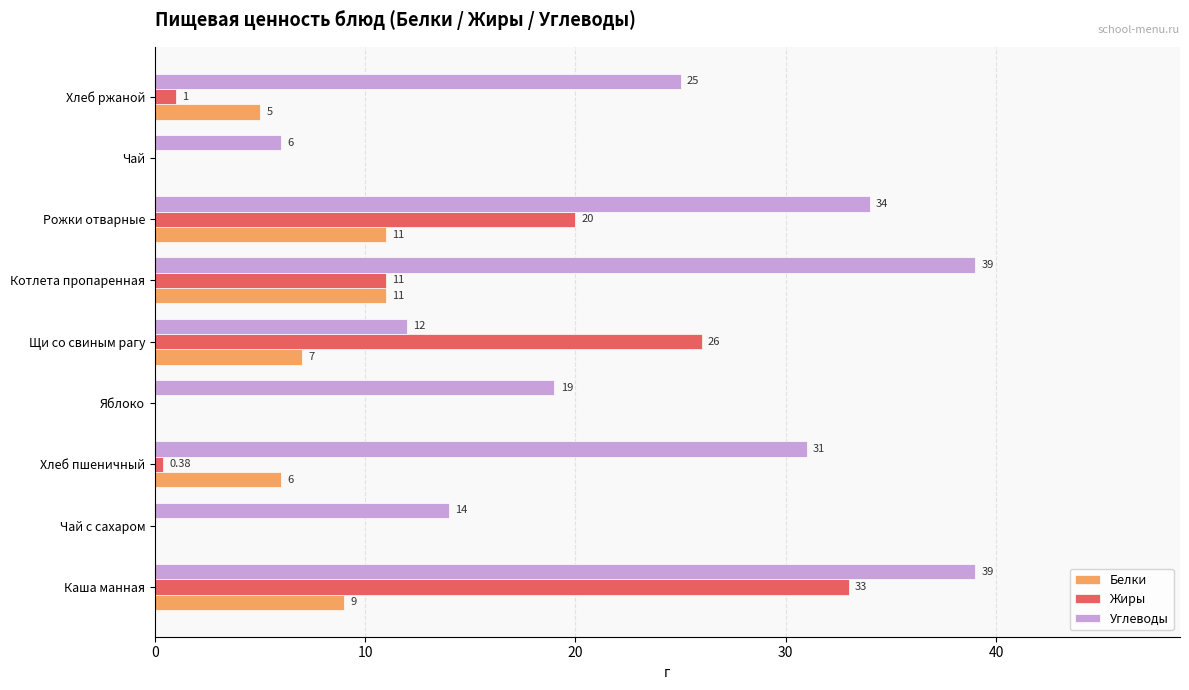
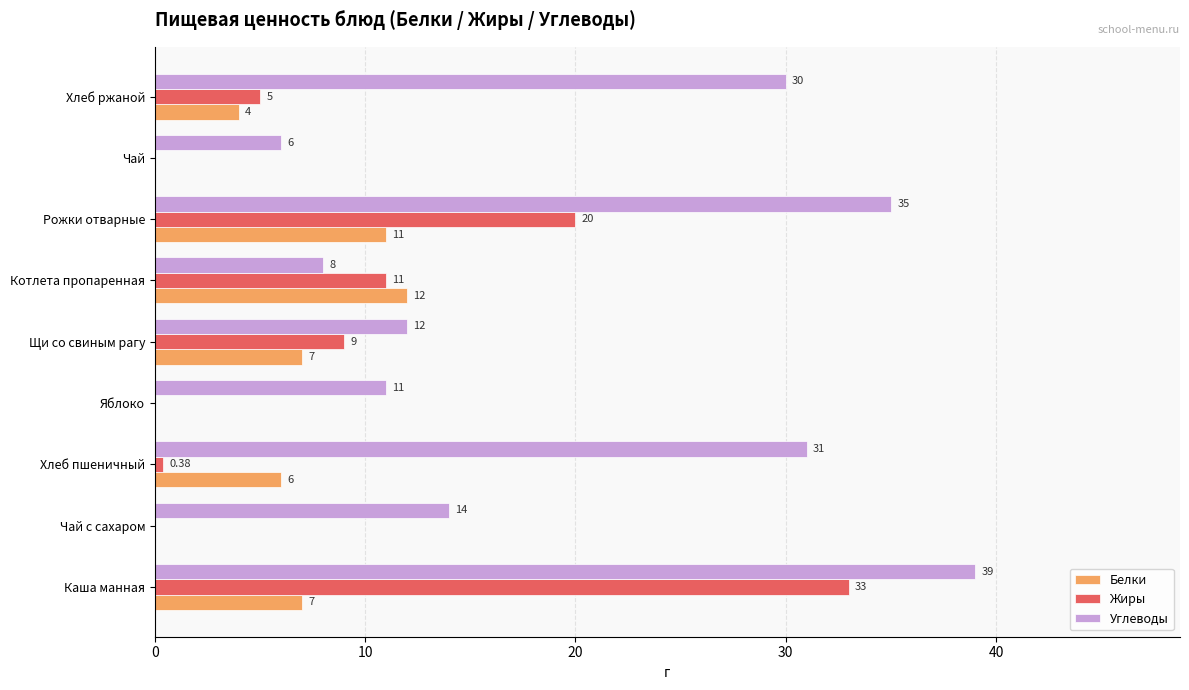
  {
    "Белки": {
-     "Хлеб ржаной": 5,
+     "Хлеб ржаной": 4,
      "Рожки отварные": 11,
-     "Котлета пропаренная": 11,
+     "Котлета пропаренная": 12,
      "Щи со свиным рагу": 7,
      "Хлеб пшеничный": 6,
-     "Каша манная": 9
+     "Каша манная": 7
    },
    "Жиры": {
-     "Хлеб ржаной": 1,
+     "Хлеб ржаной": 5,
      "Рожки отварные": 20,
      "Котлета пропаренная": 11,
-     "Щи со свиным рагу": 26,
+     "Щи со свиным рагу": 9,
      "Хлеб пшеничный": 0.38,
      "Каша манная": 33
    },
    "Углеводы": {
-     "Хлеб ржаной": 25,
+     "Хлеб ржаной": 30,
      "Чай": 6,
-     "Рожки отварные": 34,
-     "Котлета пропаренная": 39,
+     "Рожки отварные": 35,
+     "Котлета пропаренная": 8,
      "Щи со свиным рагу": 12,
-     "Яблоко": 19,
+     "Яблоко": 11,
      "Хлеб пшеничный": 31,
      "Чай с сахаром": 14,
      "Каша манная": 39
    }
  }
